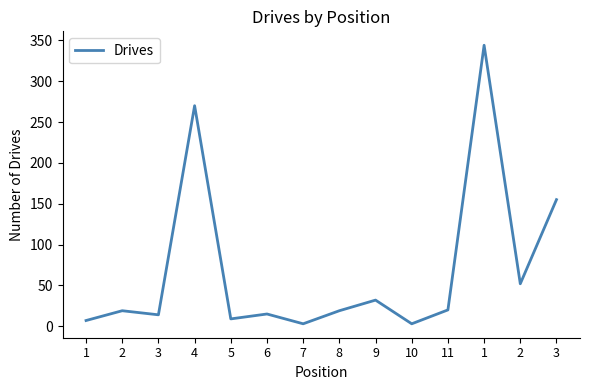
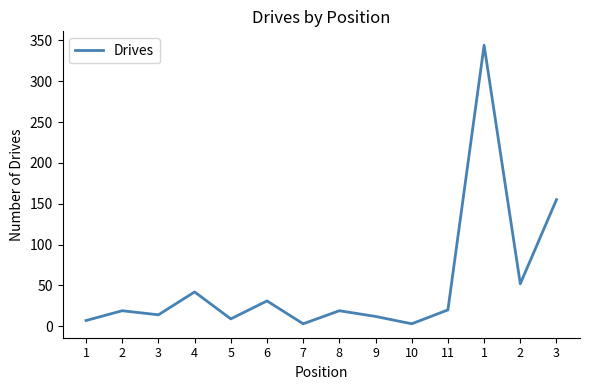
  {
-   "4": 270,
+   "4": 40,
    "5": 10,
-   "6": 20,
+   "6": 30,
    "7": 0,
    "8": 20,
-   "9": 30,
+   "9": 10,
    "10": 0,
    "11": 20
  }
